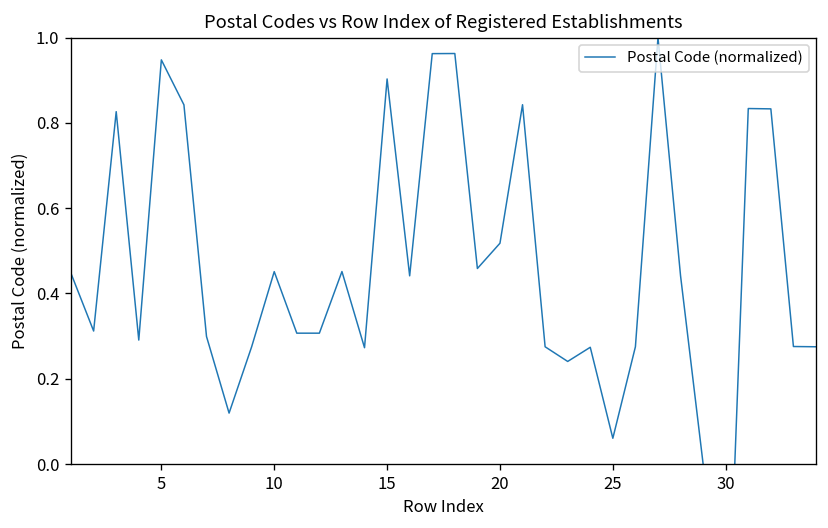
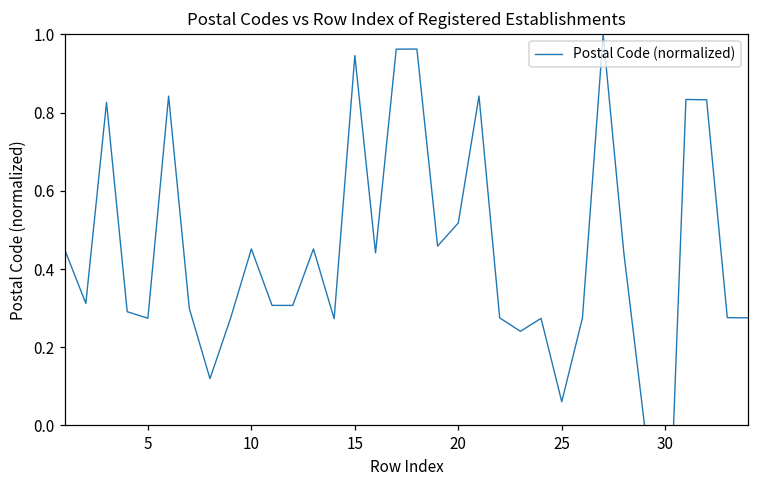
  {
-   "5": 0.95,
+   "5": 0.27,
    "10": 0.45,
-   "15": 0.90,
+   "15": 0.95,
    "20": 0.52,
    "25": 0.06
  }
